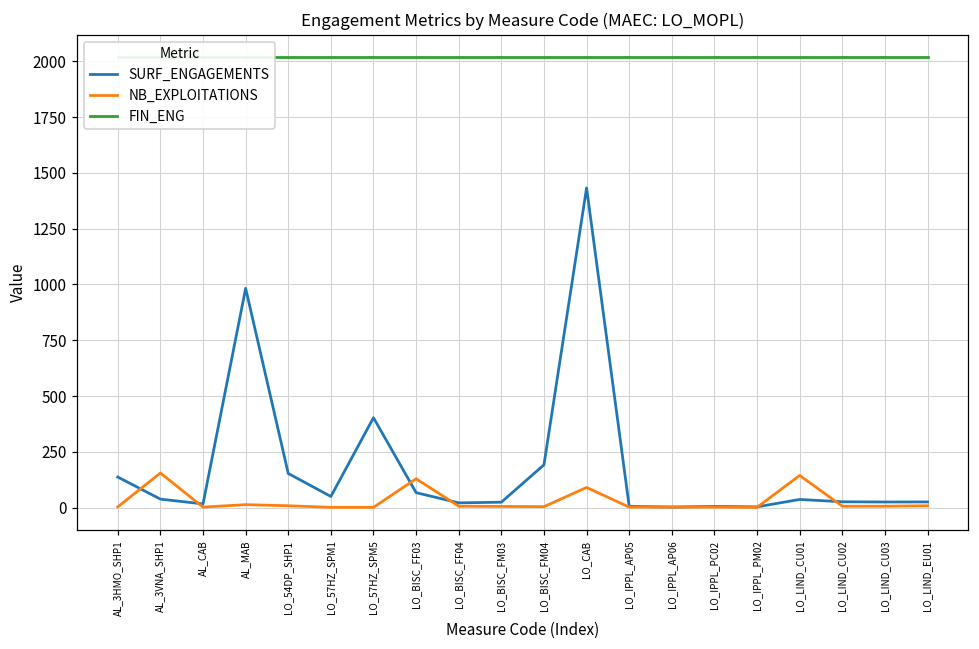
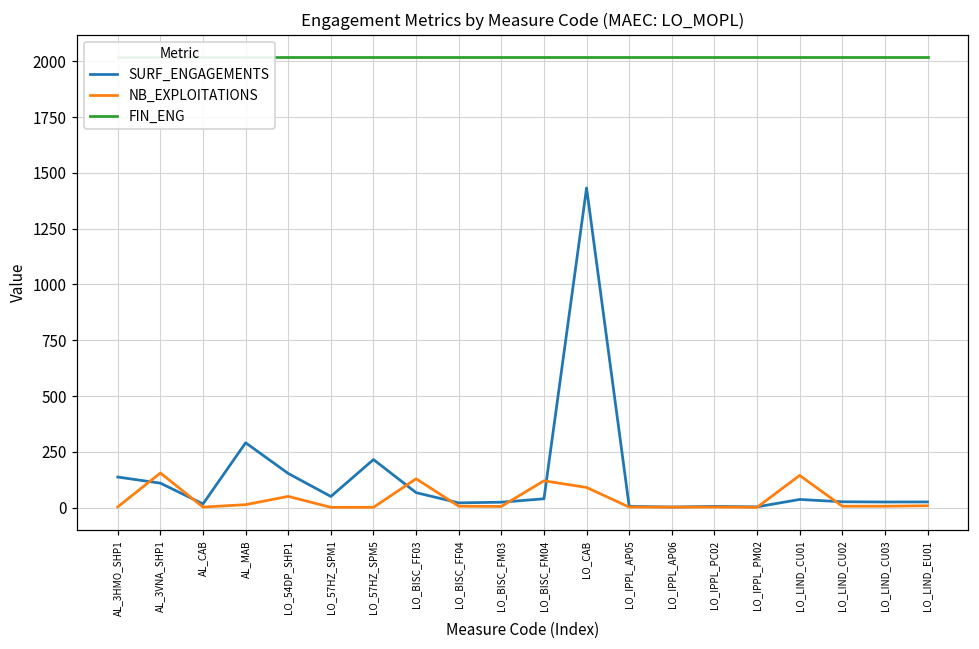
  {
    "SURF_ENGAGEMENTS": {
      "AL_3HMO_SHP1": 140,
-     "AL_3VNA_SHP1": 40,
+     "AL_3VNA_SHP1": 110,
      "AL_CAB": 20,
-     "AL_MAB": 980,
+     "AL_MAB": 290,
      "LO_54DP_SHP1": 150,
      "LO_57HZ_SPM1": 50,
-     "LO_57HZ_SPM5": 400,
+     "LO_57HZ_SPM5": 220,
      "LO_BISC_FF03": 70,
      "LO_BISC_FF04": 20,
      "LO_BISC_FM03": 20,
-     "LO_BISC_FM04": 190,
+     "LO_BISC_FM04": 40,
      "LO_CAB": 1430,
      "LO_LIND_CU01": 40,
      "LO_LIND_CU02": 30,
      "LO_LIND_CU03": 20,
      "LO_LIND_EU01": 30
    },
    "NB_EXPLOITATIONS": {
      "AL_3HMO_SHP1": 0,
      "AL_3VNA_SHP1": 160,
      "AL_CAB": 0,
      "AL_MAB": 10,
-     "LO_54DP_SHP1": 10,
+     "LO_54DP_SHP1": 50,
      "LO_57HZ_SPM1": 0,
      "LO_57HZ_SPM5": 0,
      "LO_BISC_FF03": 130,
      "LO_BISC_FF04": 10,
      "LO_BISC_FM03": 10,
-     "LO_BISC_FM04": 0,
+     "LO_BISC_FM04": 120,
      "LO_CAB": 90,
      "LO_LIND_CU01": 140,
      "LO_LIND_CU02": 10,
      "LO_LIND_CU03": 10,
      "LO_LIND_EU01": 10
    },
    "FIN_ENG": {
      "LO_54DP_SHP1": 2020,
      "LO_57HZ_SPM1": 2020,
      "LO_57HZ_SPM5": 2020,
      "LO_BISC_FF03": 2020,
      "LO_BISC_FF04": 2020,
      "LO_BISC_FM03": 2020,
      "LO_BISC_FM04": 2020,
      "LO_CAB": 2020,
      "LO_IPPL_AP05": 2020,
      "LO_IPPL_AP06": 2020,
      "LO_IPPL_PC02": 2020,
      "LO_IPPL_PM02": 2020,
      "LO_LIND_CU01": 2020,
      "LO_LIND_CU02": 2020,
      "LO_LIND_CU03": 2020,
      "LO_LIND_EU01": 2020
    }
  }
